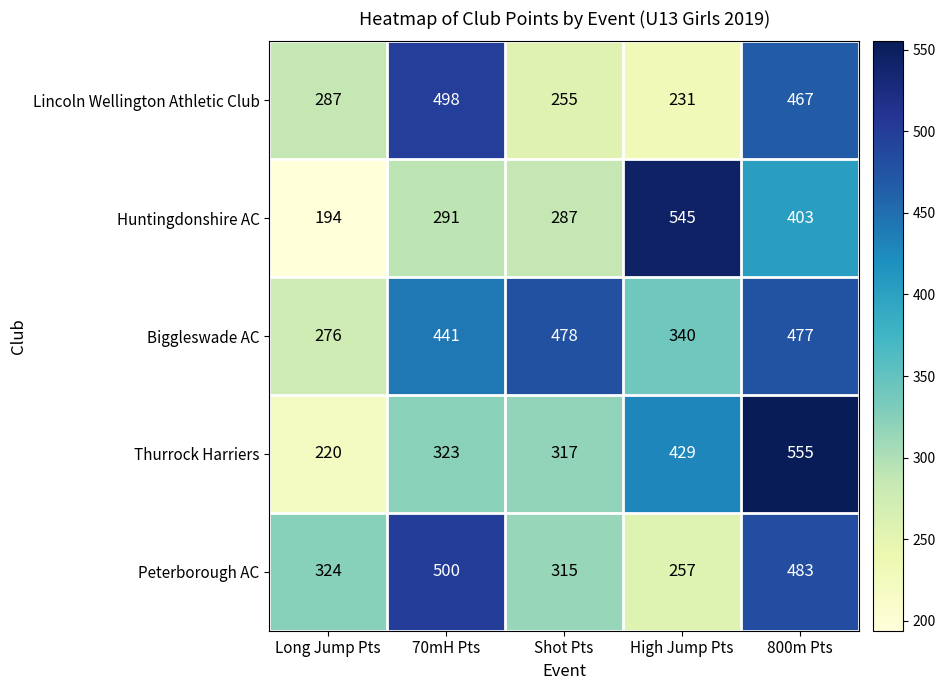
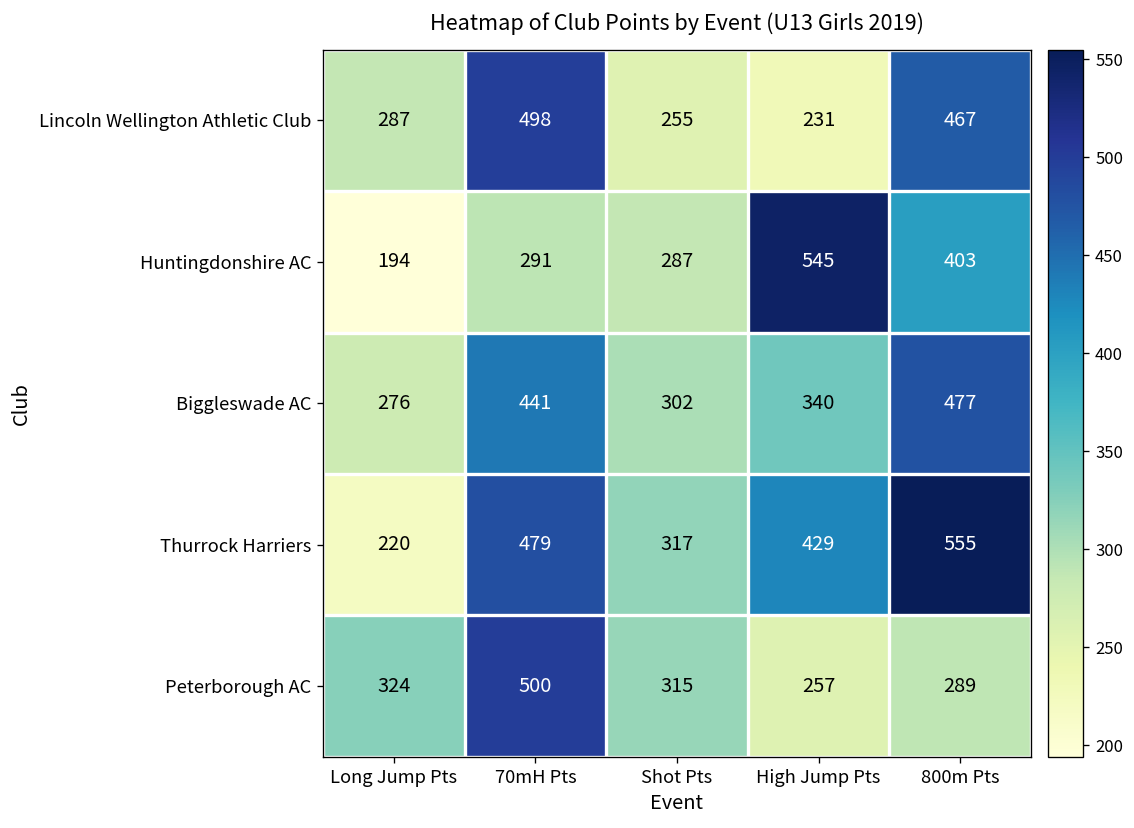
  {
    "Lincoln Wellington Athletic Club": {
      "Long Jump Pts": 287,
      "70mH Pts": 498,
      "Shot Pts": 255,
      "High Jump Pts": 231,
      "800m Pts": 467
    },
    "Huntingdonshire AC": {
      "Long Jump Pts": 194,
      "70mH Pts": 291,
      "Shot Pts": 287,
      "High Jump Pts": 545,
      "800m Pts": 403
    },
    "Biggleswade AC": {
      "Long Jump Pts": 276,
      "70mH Pts": 441,
-     "Shot Pts": 478,
+     "Shot Pts": 302,
      "High Jump Pts": 340,
      "800m Pts": 477
    },
    "Thurrock Harriers": {
      "Long Jump Pts": 220,
-     "70mH Pts": 323,
+     "70mH Pts": 479,
      "Shot Pts": 317,
      "High Jump Pts": 429,
      "800m Pts": 555
    },
    "Peterborough AC": {
      "Long Jump Pts": 324,
      "70mH Pts": 500,
      "Shot Pts": 315,
      "High Jump Pts": 257,
-     "800m Pts": 483
+     "800m Pts": 289
    }
  }
